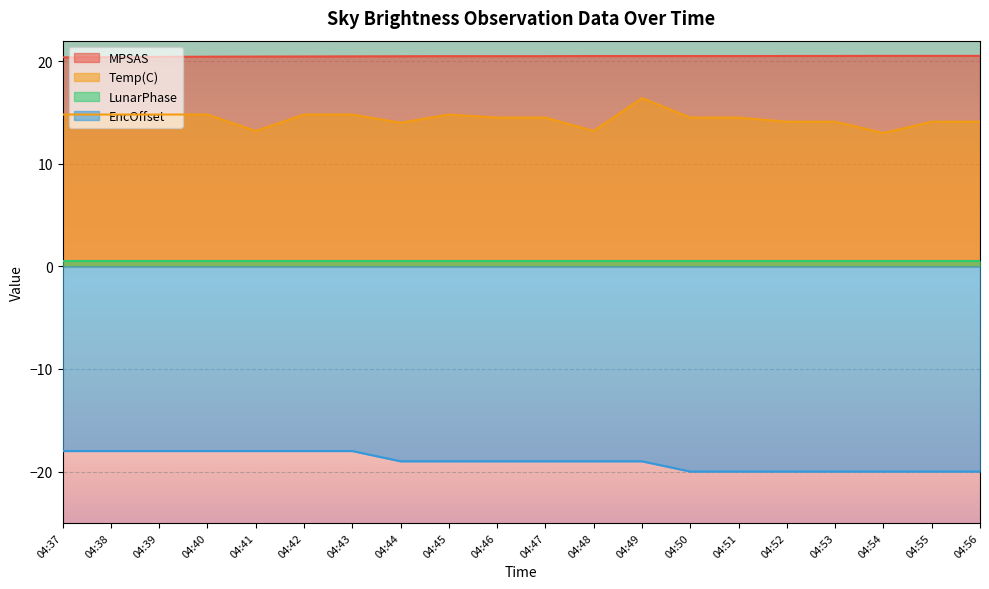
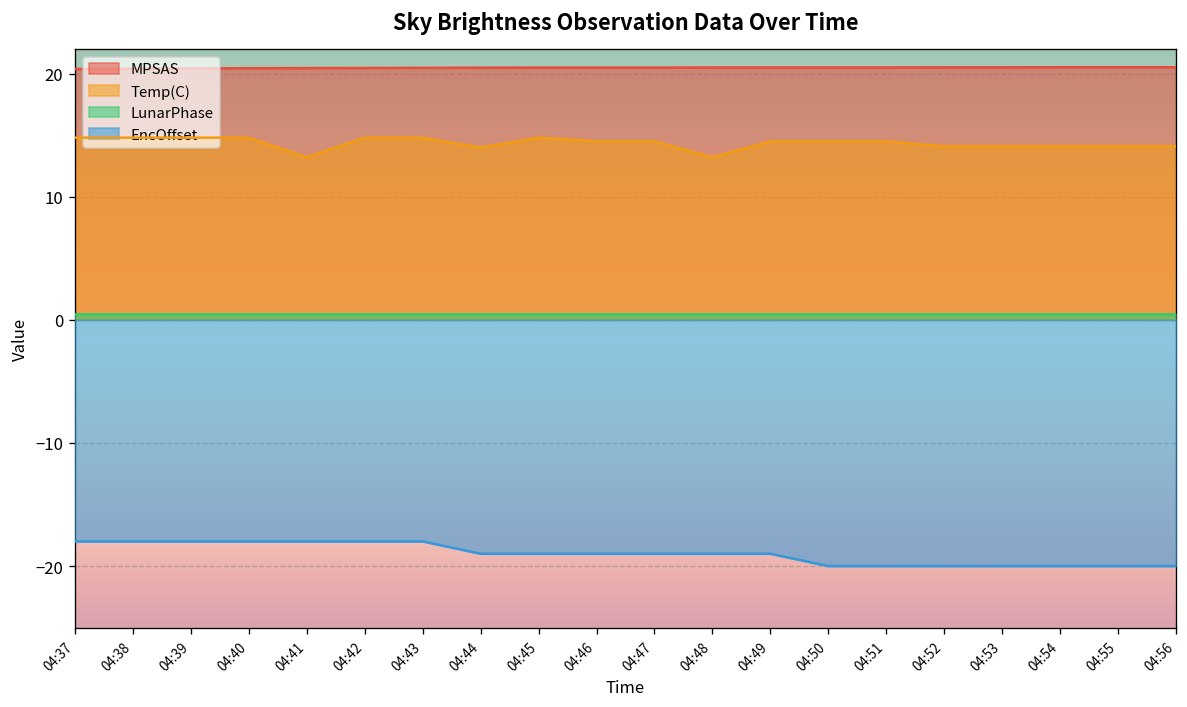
  {
    "MPSAS": {
      "04:37": 20.4,
      "04:40": 20.4,
      "04:41": 20.5,
      "04:42": 20.5,
      "04:43": 20.5,
      "04:44": 20.5,
      "04:45": 20.5,
      "04:46": 20.5,
      "04:47": 20.5,
      "04:48": 20.5,
      "04:49": 20.5,
      "04:50": 20.5,
      "04:51": 20.5,
      "04:52": 20.5,
      "04:53": 20.5,
      "04:54": 20.5,
      "04:55": 20.5,
      "04:56": 20.5
    },
    "Temp(C)": {
      "04:37": 14.8,
      "04:40": 14.8,
      "04:41": 13.2,
      "04:42": 14.8,
      "04:43": 14.8,
      "04:44": 14.0,
      "04:45": 14.8,
      "04:46": 14.5,
      "04:47": 14.5,
      "04:48": 13.2,
-     "04:49": 16.4,
+     "04:49": 14.5,
      "04:50": 14.5,
      "04:51": 14.5,
      "04:52": 14.1,
      "04:53": 14.1,
-     "04:54": 13.0,
+     "04:54": 14.1,
      "04:55": 14.1,
      "04:56": 14.1
    },
    "LunarPhase": {
      "04:37": 0.5,
      "04:38": 0.5,
      "04:39": 0.5,
      "04:40": 0.5,
      "04:41": 0.5,
      "04:42": 0.5,
      "04:43": 0.5,
      "04:44": 0.5,
      "04:45": 0.5,
      "04:46": 0.5,
      "04:47": 0.5,
      "04:48": 0.5,
      "04:49": 0.5,
      "04:50": 0.5,
      "04:51": 0.5,
      "04:52": 0.5,
      "04:53": 0.5,
      "04:54": 0.5,
      "04:55": 0.5,
      "04:56": 0.5
    }
  }
